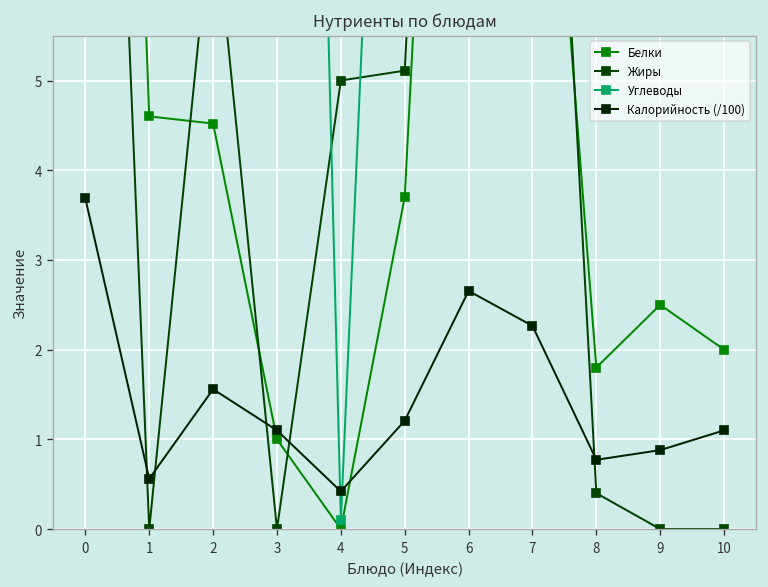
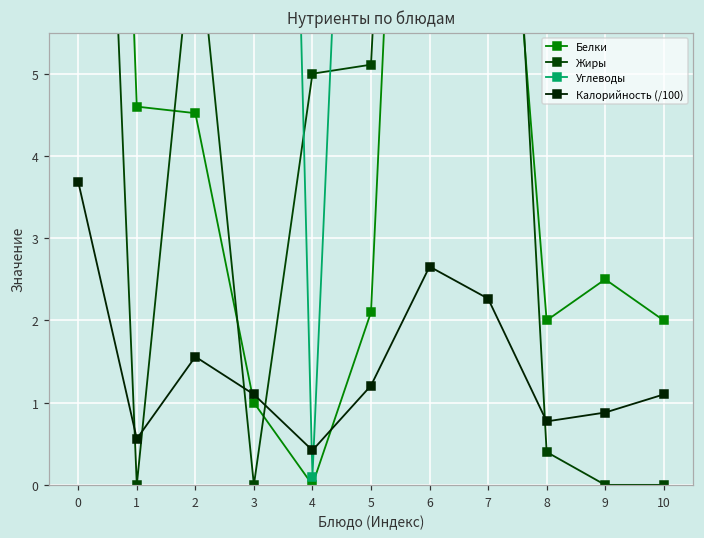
  {
    "Белки": {
      "1": 4.6,
      "2": 4.5,
      "3": 1.0,
      "4": 0.0,
-     "5": 3.7,
-     "8": 1.8,
+     "5": 2.1,
+     "8": 2.0,
      "9": 2.5,
      "10": 2.0
    },
    "Углеводы": {
      "4": 0.1
    }
  }
